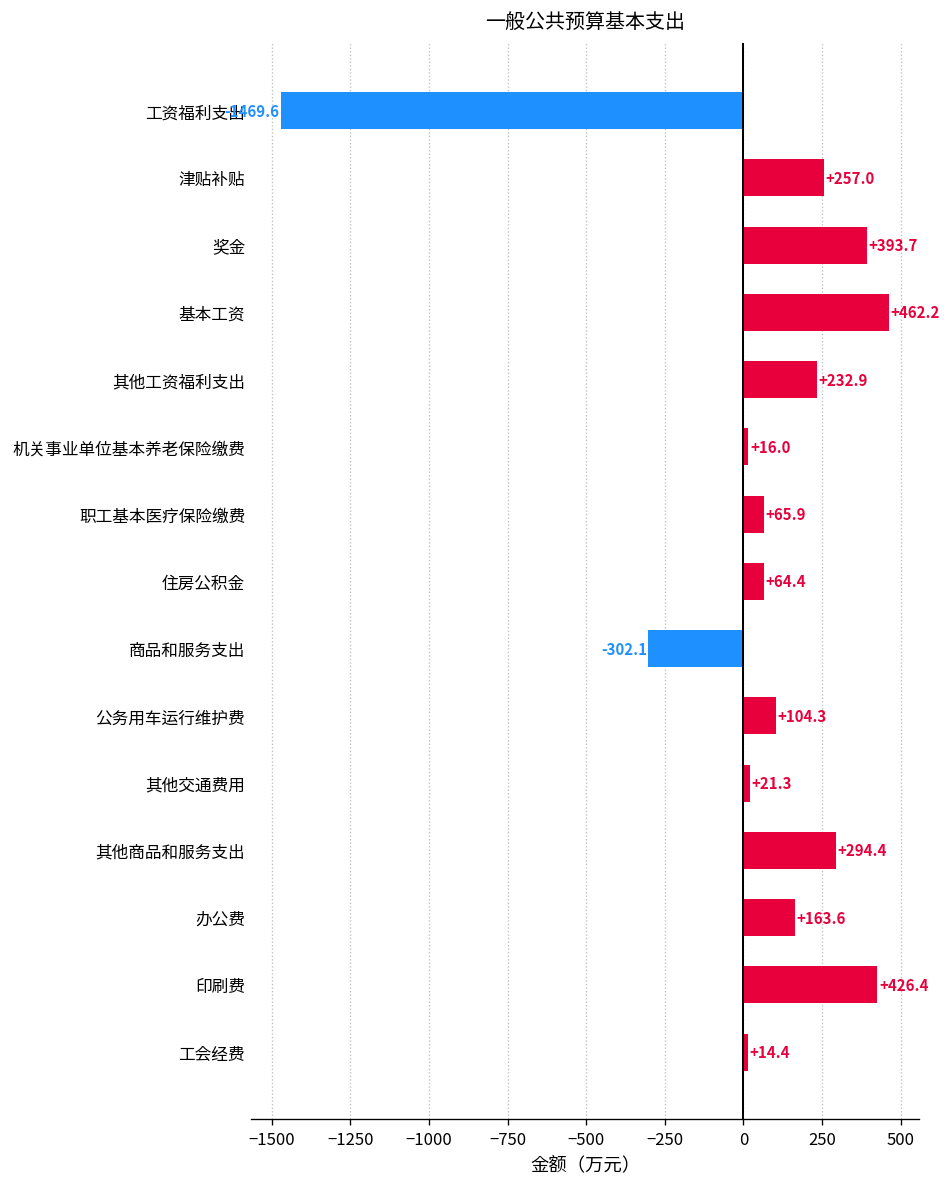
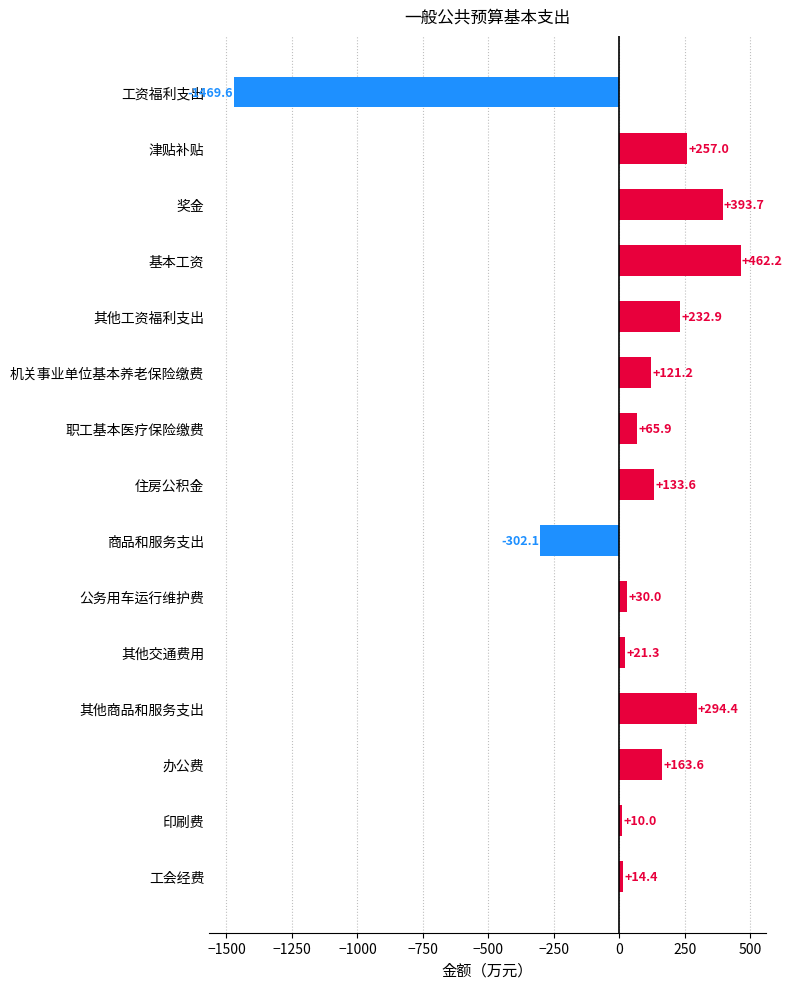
  {
    "工资福利支出": "-1469.6",
    "津贴补贴": "+257.0",
    "奖金": "+393.7",
    "基本工资": "+462.2",
    "其他工资福利支出": "+232.9",
-   "机关事业单位基本养老保险缴费": "+16.0",
+   "机关事业单位基本养老保险缴费": "+121.2",
    "职工基本医疗保险缴费": "+65.9",
-   "住房公积金": "+64.4",
+   "住房公积金": "+133.6",
    "商品和服务支出": "-302.1",
-   "公务用车运行维护费": "+104.3",
+   "公务用车运行维护费": "+30.0",
    "其他交通费用": "+21.3",
    "其他商品和服务支出": "+294.4",
    "办公费": "+163.6",
-   "印刷费": "+426.4",
+   "印刷费": "+10.0",
    "工会经费": "+14.4"
  }
